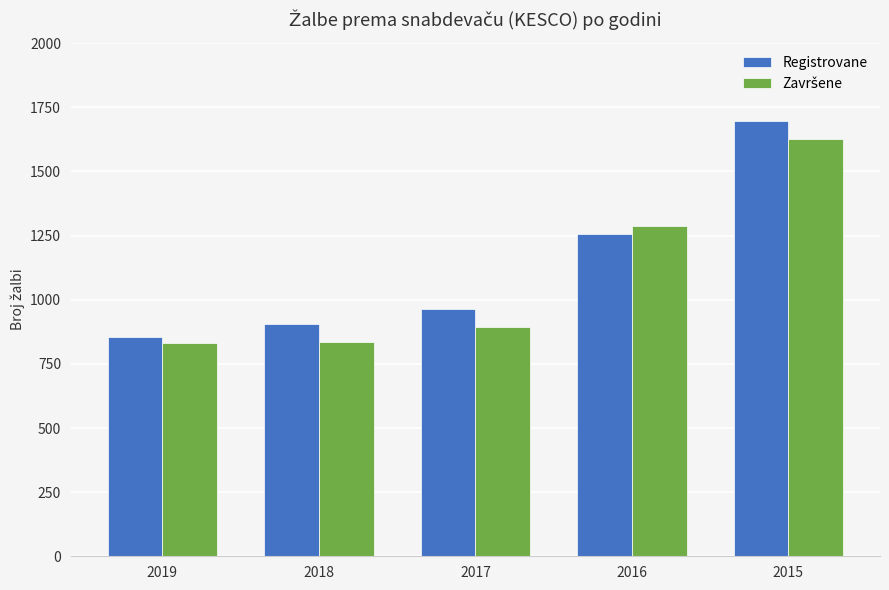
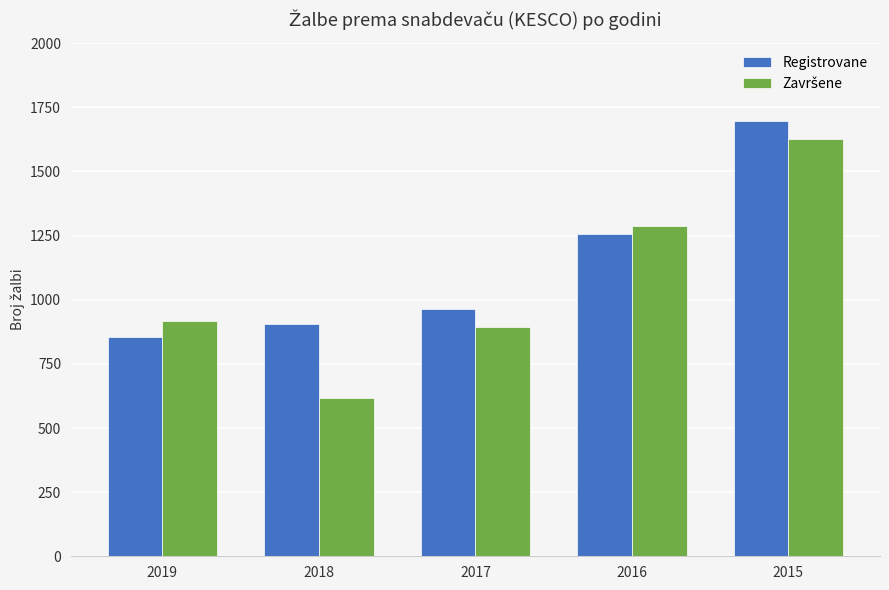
  {
    "Registrovane": {
      "2019": 860,
      "2018": 900,
      "2017": 960,
      "2016": 1260,
      "2015": 1700
    },
    "Završene": {
-     "2019": 830,
-     "2018": 840,
+     "2019": 920,
+     "2018": 620,
      "2017": 890,
      "2016": 1290,
      "2015": 1630
    }
  }
